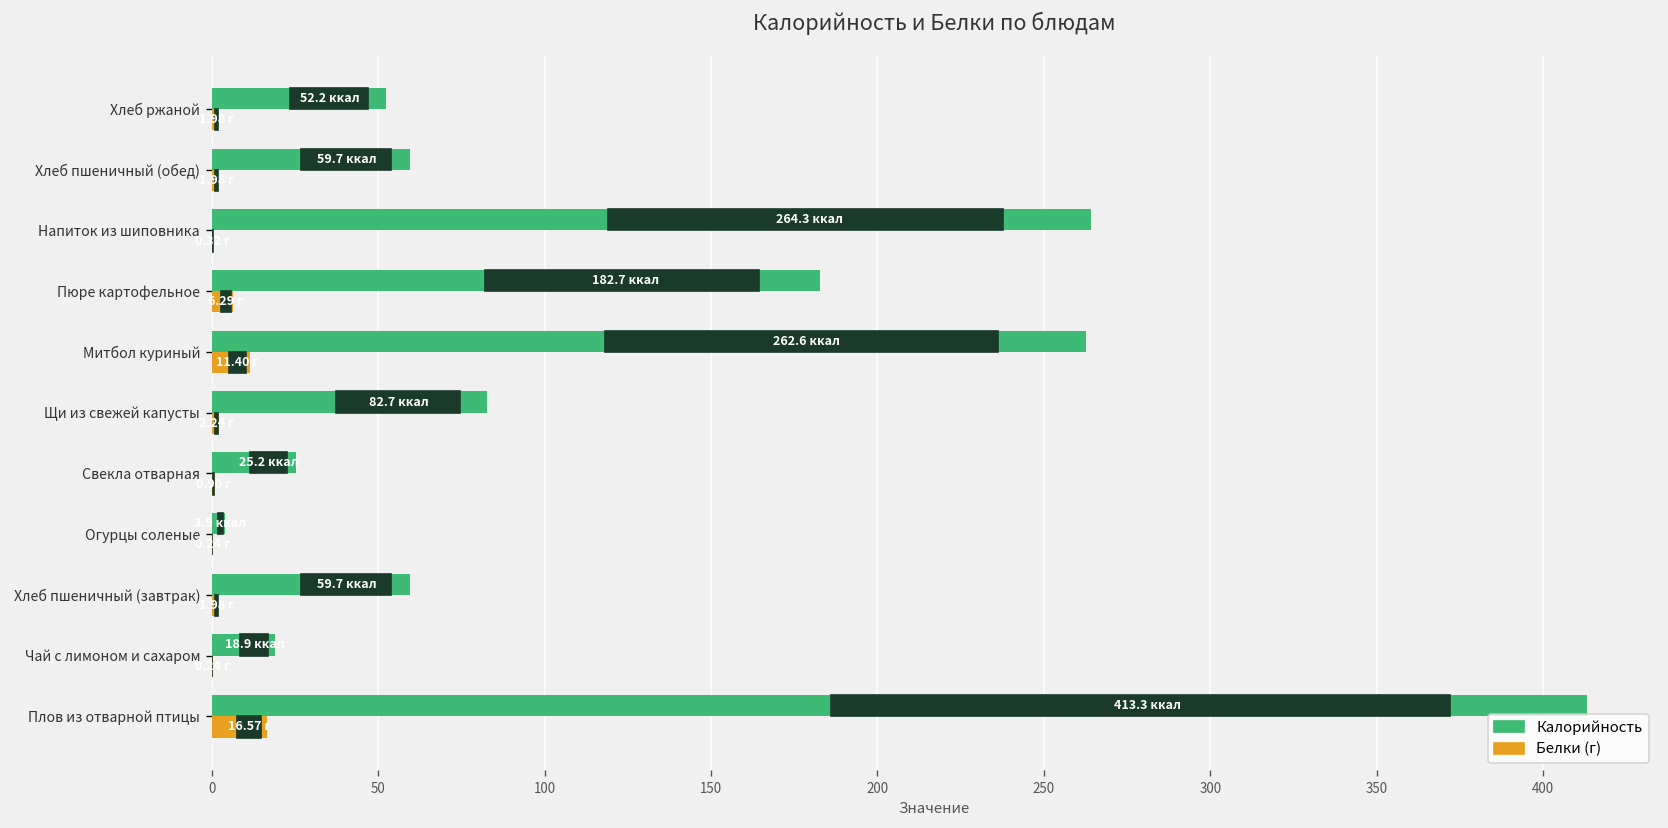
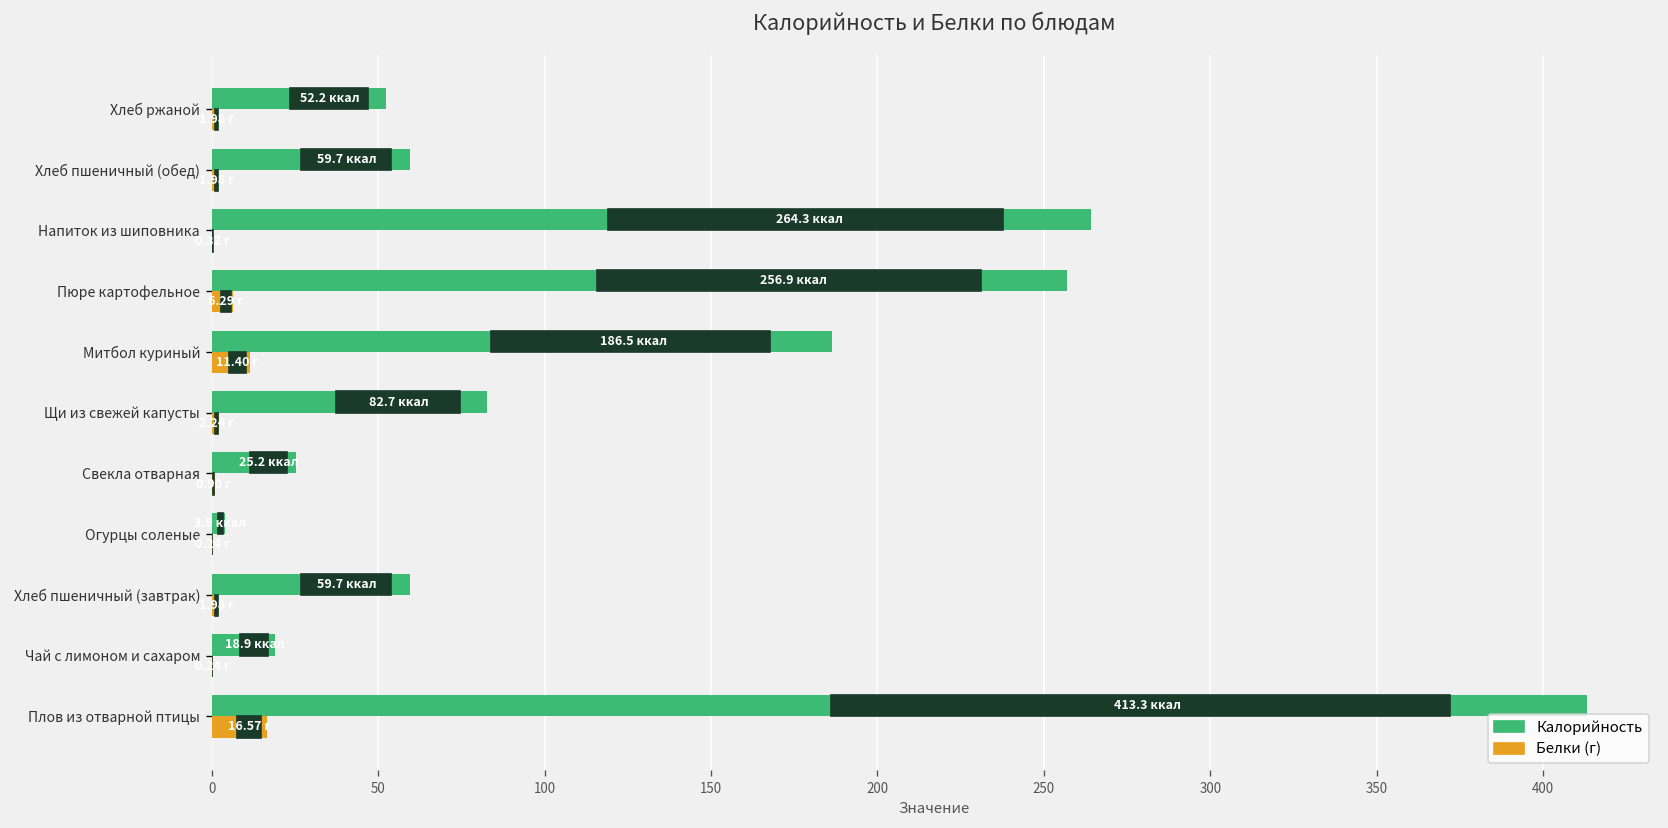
  {
    "Калорийность": {
-     "Пюре картофельное": 183,
-     "Митбол куриный": 263,
+     "Пюре картофельное": 257,
+     "Митбол куриный": 187,
      "Огурцы соленые": 4
    }
  }
